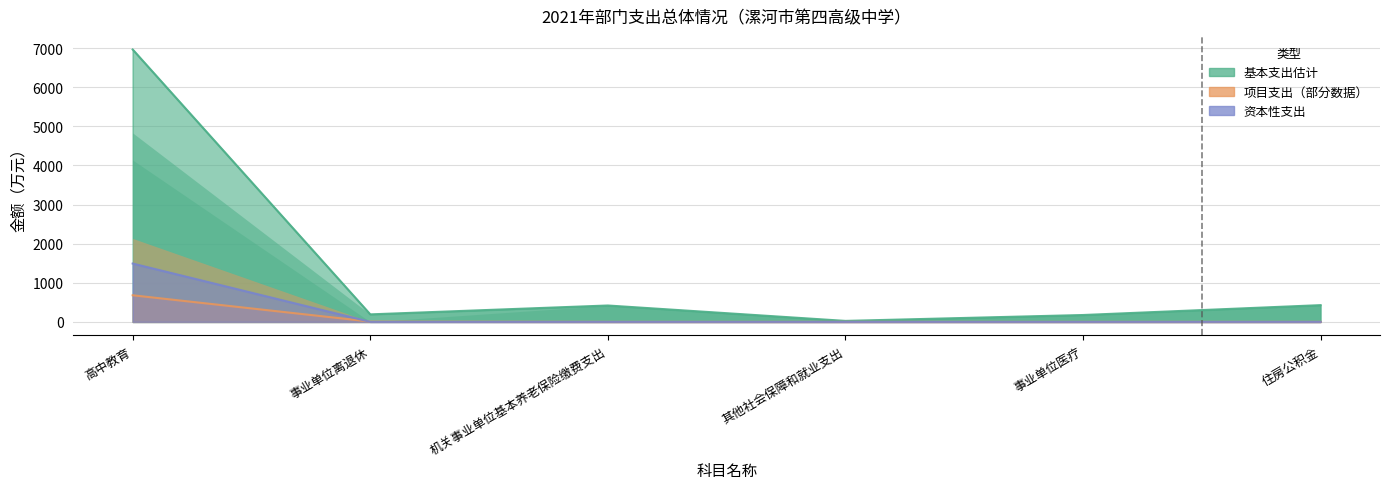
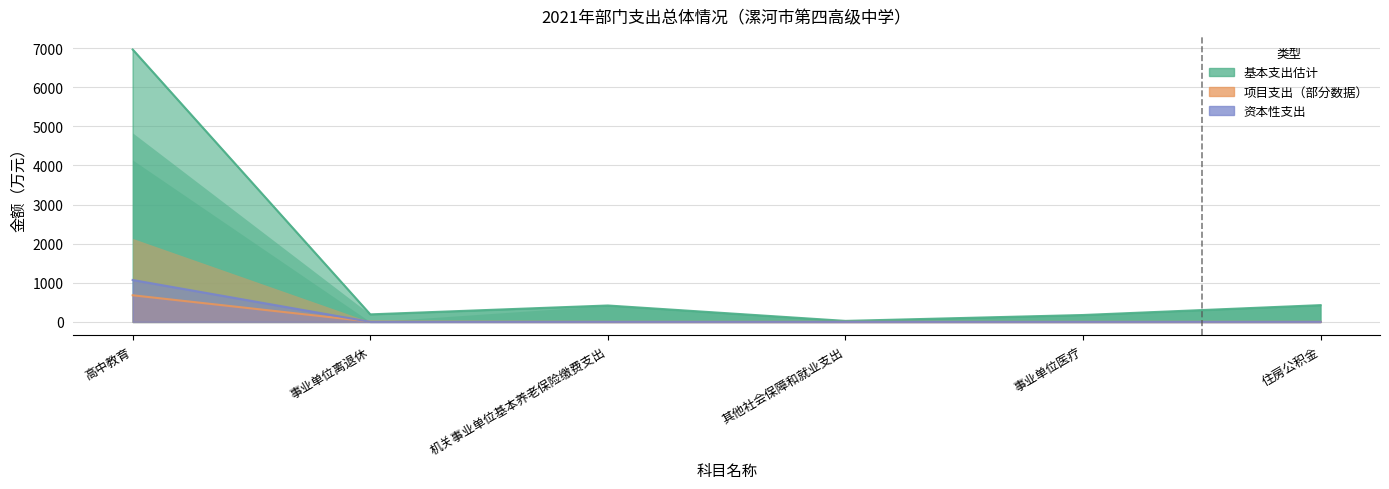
  {
    "资本性支出": {
-     "高中教育": 1500
+     "高中教育": 1100
    }
  }
